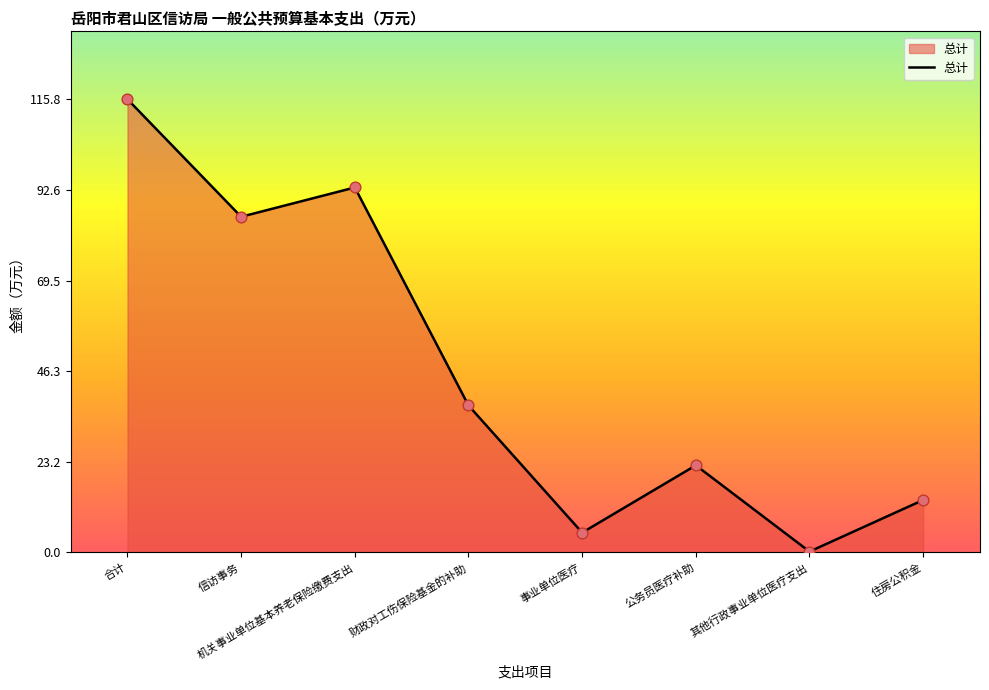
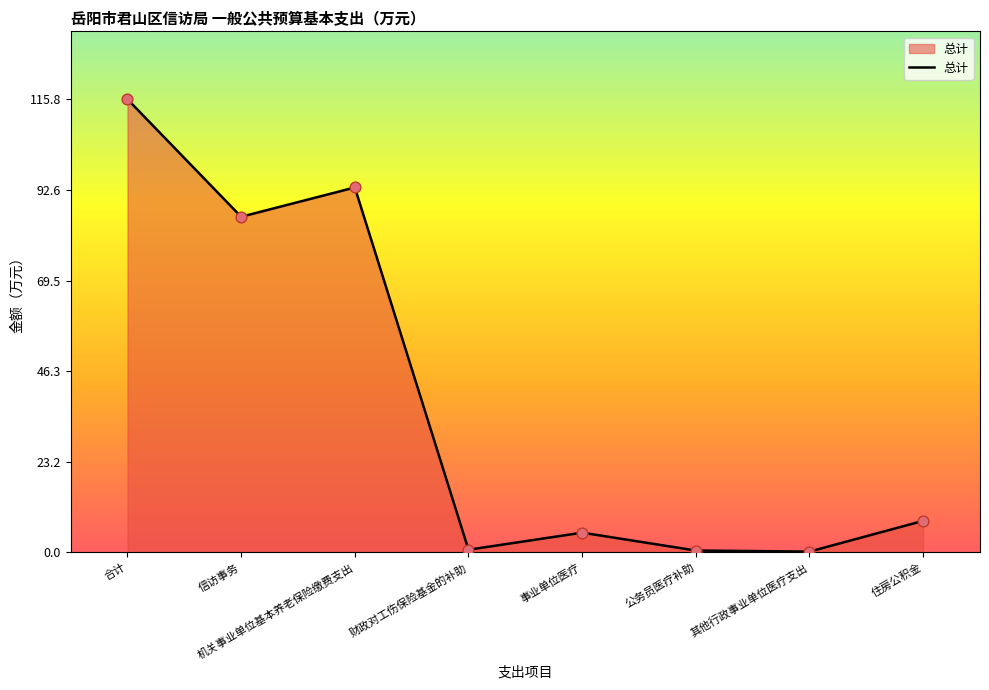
  {
    "合计": 116,
    "信访事务": 86,
    "机关事业单位基本养老保险缴费支出": 93,
-   "财政对工伤保险基金的补助": 38,
+   "财政对工伤保险基金的补助": 1,
    "事业单位医疗": 5,
-   "公务员医疗补助": 22,
+   "公务员医疗补助": 0,
    "其他行政事业单位医疗支出": 0,
-   "住房公积金": 13
+   "住房公积金": 8
  }
